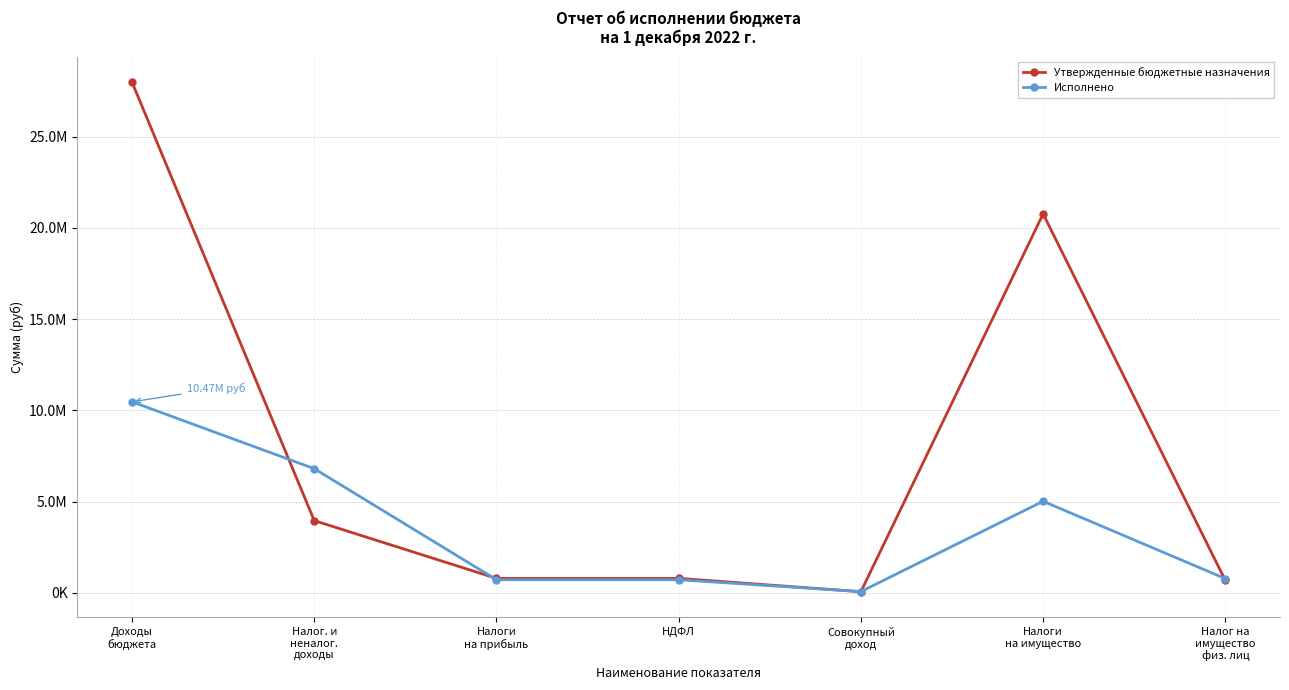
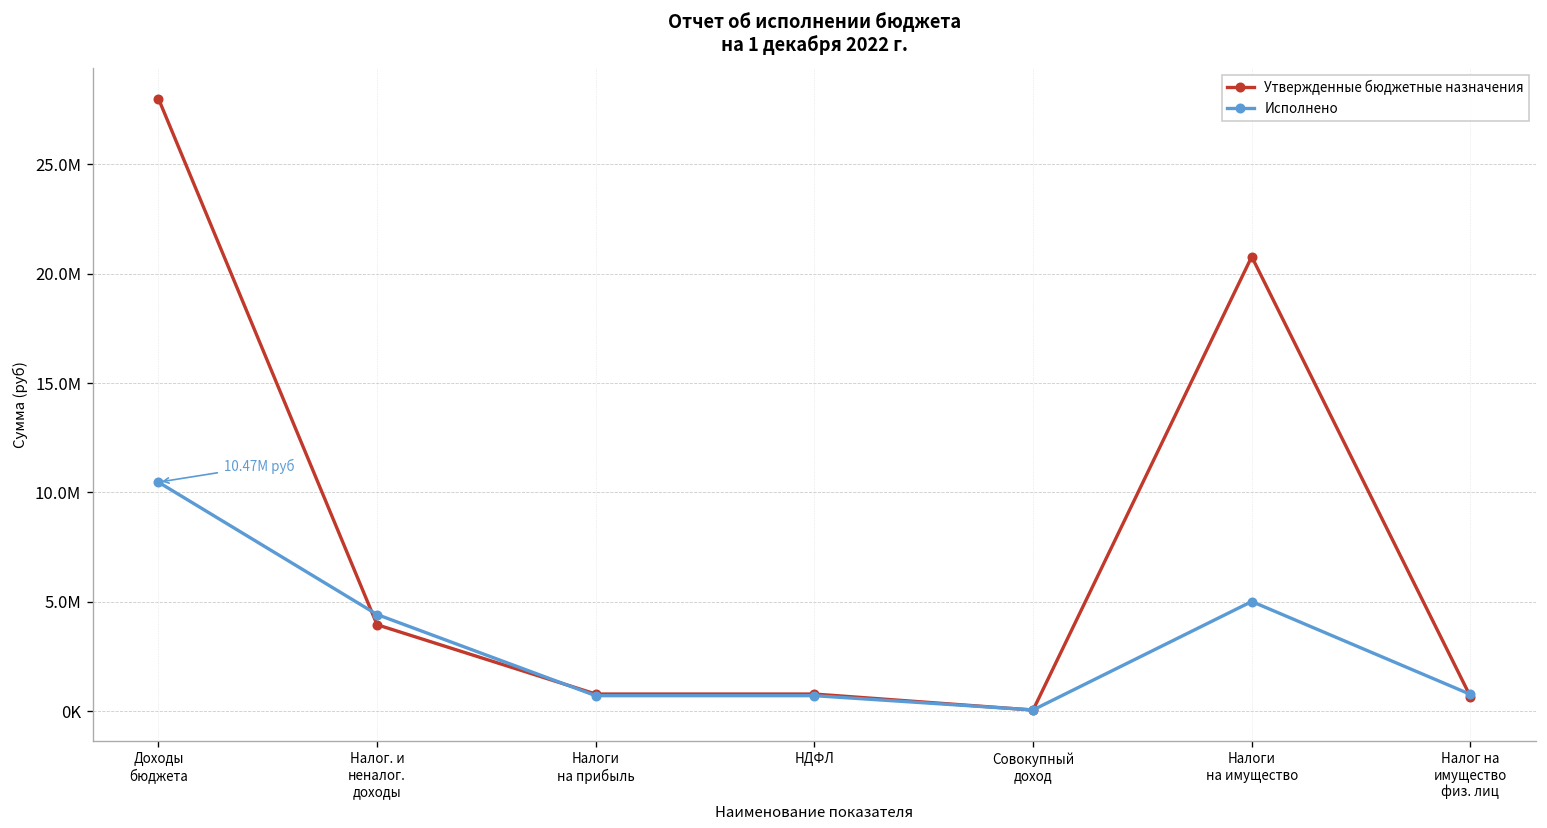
  {
    "Утвержденные бюджетные назначения": {
      "Доходы бюджета": 28000000,
      "Налог. и неналог. доходы": 4000000,
      "Налоги на имущество": 20800000
    },
    "Исполнено": {
-     "Налог. и неналог. доходы": 6800000,
+     "Налог. и неналог. доходы": 4400000,
      "Налоги на имущество": 5000000
    }
  }
